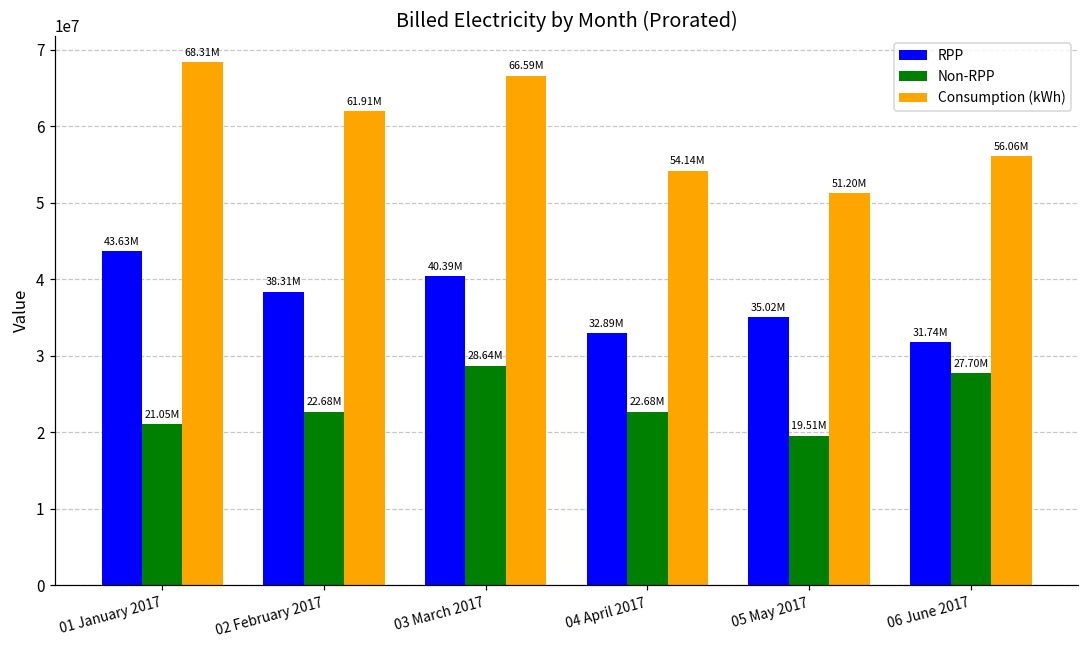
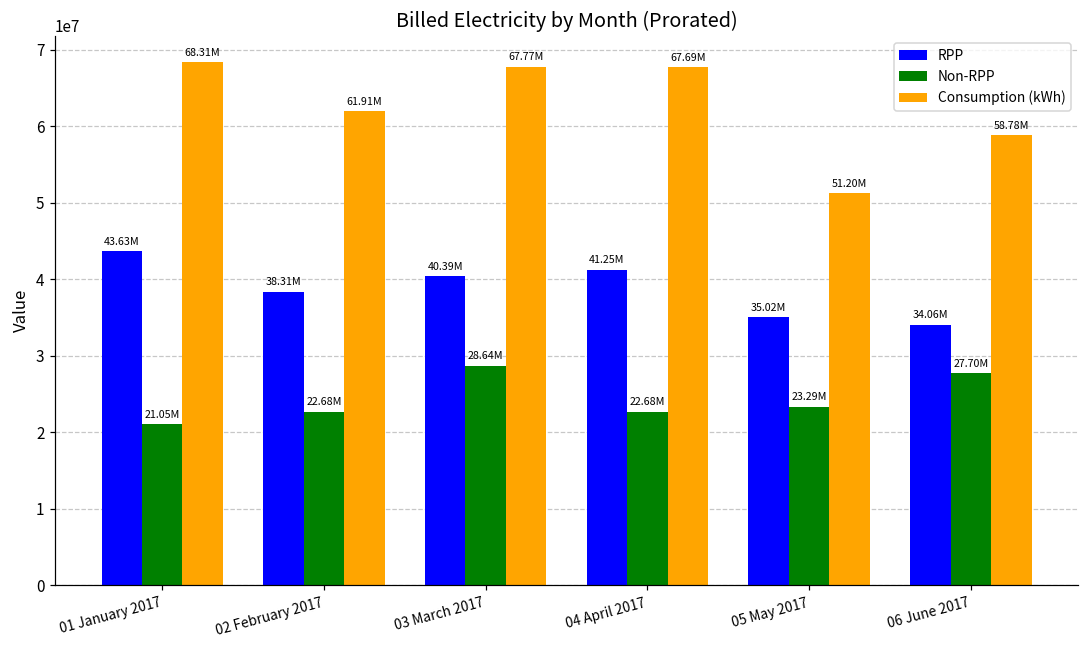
  {
    "RPP": {
      "01 January 2017": "43.63M",
      "02 February 2017": "38.31M",
      "03 March 2017": "40.39M",
-     "04 April 2017": "32.89M",
+     "04 April 2017": "41.25M",
      "05 May 2017": "35.02M",
-     "06 June 2017": "31.74M"
+     "06 June 2017": "34.06M"
    },
    "Non-RPP": {
      "01 January 2017": "21.05M",
      "02 February 2017": "22.68M",
      "03 March 2017": "28.64M",
      "04 April 2017": "22.68M",
-     "05 May 2017": "19.51M",
+     "05 May 2017": "23.29M",
      "06 June 2017": "27.70M"
    },
    "Consumption (kWh)": {
      "01 January 2017": "68.31M",
      "02 February 2017": "61.91M",
-     "03 March 2017": "66.59M",
-     "04 April 2017": "54.14M",
+     "03 March 2017": "67.77M",
+     "04 April 2017": "67.69M",
      "05 May 2017": "51.20M",
-     "06 June 2017": "56.06M"
+     "06 June 2017": "58.78M"
    }
  }
